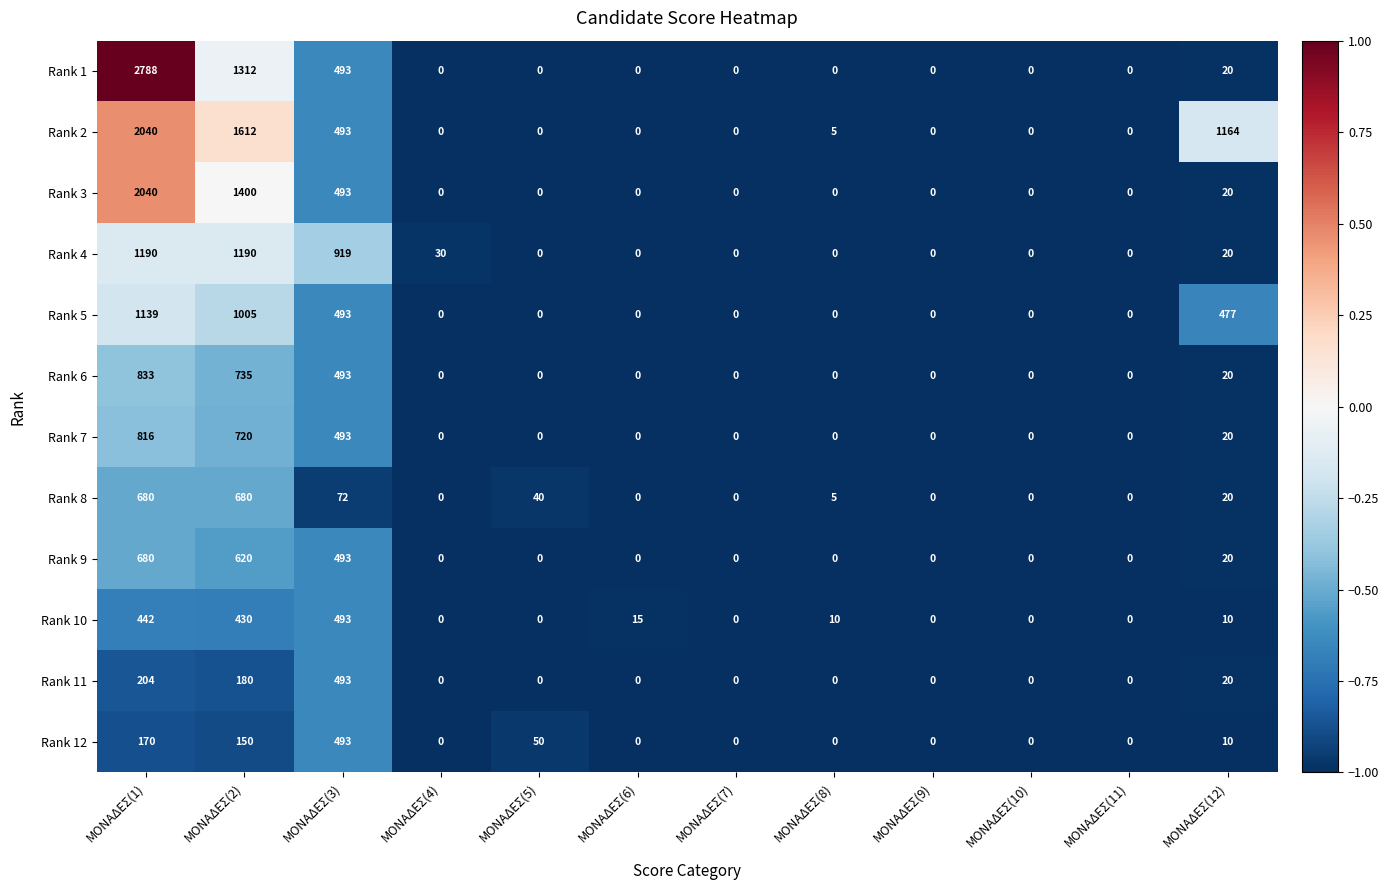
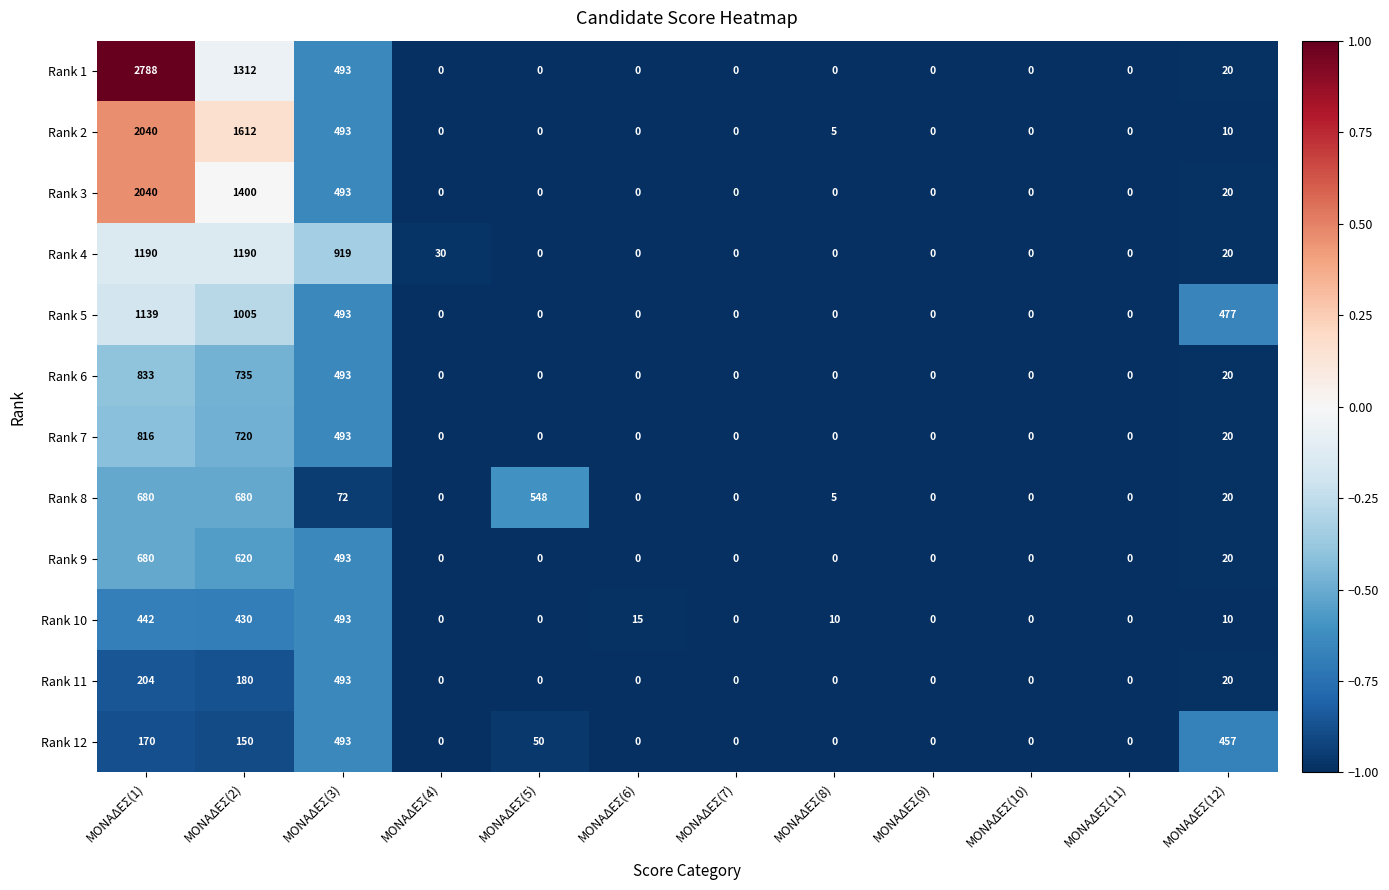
  {
    "Rank 1": {
      "ΜΟΝΑΔΕΣ(1)": 2788,
      "ΜΟΝΑΔΕΣ(2)": 1312,
      "ΜΟΝΑΔΕΣ(3)": 493,
      "ΜΟΝΑΔΕΣ(4)": 0,
      "ΜΟΝΑΔΕΣ(5)": 0,
      "ΜΟΝΑΔΕΣ(6)": 0,
      "ΜΟΝΑΔΕΣ(7)": 0,
      "ΜΟΝΑΔΕΣ(8)": 0,
      "ΜΟΝΑΔΕΣ(9)": 0,
      "ΜΟΝΑΔΕΣ(10)": 0,
      "ΜΟΝΑΔΕΣ(11)": 0,
      "ΜΟΝΑΔΕΣ(12)": 20
    },
    "Rank 2": {
      "ΜΟΝΑΔΕΣ(1)": 2040,
      "ΜΟΝΑΔΕΣ(2)": 1612,
      "ΜΟΝΑΔΕΣ(3)": 493,
      "ΜΟΝΑΔΕΣ(4)": 0,
      "ΜΟΝΑΔΕΣ(5)": 0,
      "ΜΟΝΑΔΕΣ(6)": 0,
      "ΜΟΝΑΔΕΣ(7)": 0,
      "ΜΟΝΑΔΕΣ(8)": 5,
      "ΜΟΝΑΔΕΣ(9)": 0,
      "ΜΟΝΑΔΕΣ(10)": 0,
      "ΜΟΝΑΔΕΣ(11)": 0,
-     "ΜΟΝΑΔΕΣ(12)": 1164
+     "ΜΟΝΑΔΕΣ(12)": 10
    },
    "Rank 3": {
      "ΜΟΝΑΔΕΣ(1)": 2040,
      "ΜΟΝΑΔΕΣ(2)": 1400,
      "ΜΟΝΑΔΕΣ(3)": 493,
      "ΜΟΝΑΔΕΣ(4)": 0,
      "ΜΟΝΑΔΕΣ(5)": 0,
      "ΜΟΝΑΔΕΣ(6)": 0,
      "ΜΟΝΑΔΕΣ(7)": 0,
      "ΜΟΝΑΔΕΣ(8)": 0,
      "ΜΟΝΑΔΕΣ(9)": 0,
      "ΜΟΝΑΔΕΣ(10)": 0,
      "ΜΟΝΑΔΕΣ(11)": 0,
      "ΜΟΝΑΔΕΣ(12)": 20
    },
    "Rank 4": {
      "ΜΟΝΑΔΕΣ(1)": 1190,
      "ΜΟΝΑΔΕΣ(2)": 1190,
      "ΜΟΝΑΔΕΣ(3)": 919,
      "ΜΟΝΑΔΕΣ(4)": 30,
      "ΜΟΝΑΔΕΣ(5)": 0,
      "ΜΟΝΑΔΕΣ(6)": 0,
      "ΜΟΝΑΔΕΣ(7)": 0,
      "ΜΟΝΑΔΕΣ(8)": 0,
      "ΜΟΝΑΔΕΣ(9)": 0,
      "ΜΟΝΑΔΕΣ(10)": 0,
      "ΜΟΝΑΔΕΣ(11)": 0,
      "ΜΟΝΑΔΕΣ(12)": 20
    },
    "Rank 5": {
      "ΜΟΝΑΔΕΣ(1)": 1139,
      "ΜΟΝΑΔΕΣ(2)": 1005,
      "ΜΟΝΑΔΕΣ(3)": 493,
      "ΜΟΝΑΔΕΣ(4)": 0,
      "ΜΟΝΑΔΕΣ(5)": 0,
      "ΜΟΝΑΔΕΣ(6)": 0,
      "ΜΟΝΑΔΕΣ(7)": 0,
      "ΜΟΝΑΔΕΣ(8)": 0,
      "ΜΟΝΑΔΕΣ(9)": 0,
      "ΜΟΝΑΔΕΣ(10)": 0,
      "ΜΟΝΑΔΕΣ(11)": 0,
      "ΜΟΝΑΔΕΣ(12)": 477
    },
    "Rank 6": {
      "ΜΟΝΑΔΕΣ(1)": 833,
      "ΜΟΝΑΔΕΣ(2)": 735,
      "ΜΟΝΑΔΕΣ(3)": 493,
      "ΜΟΝΑΔΕΣ(4)": 0,
      "ΜΟΝΑΔΕΣ(5)": 0,
      "ΜΟΝΑΔΕΣ(6)": 0,
      "ΜΟΝΑΔΕΣ(7)": 0,
      "ΜΟΝΑΔΕΣ(8)": 0,
      "ΜΟΝΑΔΕΣ(9)": 0,
      "ΜΟΝΑΔΕΣ(10)": 0,
      "ΜΟΝΑΔΕΣ(11)": 0,
      "ΜΟΝΑΔΕΣ(12)": 20
    },
    "Rank 7": {
      "ΜΟΝΑΔΕΣ(1)": 816,
      "ΜΟΝΑΔΕΣ(2)": 720,
      "ΜΟΝΑΔΕΣ(3)": 493,
      "ΜΟΝΑΔΕΣ(4)": 0,
      "ΜΟΝΑΔΕΣ(5)": 0,
      "ΜΟΝΑΔΕΣ(6)": 0,
      "ΜΟΝΑΔΕΣ(7)": 0,
      "ΜΟΝΑΔΕΣ(8)": 0,
      "ΜΟΝΑΔΕΣ(9)": 0,
      "ΜΟΝΑΔΕΣ(10)": 0,
      "ΜΟΝΑΔΕΣ(11)": 0,
      "ΜΟΝΑΔΕΣ(12)": 20
    },
    "Rank 8": {
      "ΜΟΝΑΔΕΣ(1)": 680,
      "ΜΟΝΑΔΕΣ(2)": 680,
      "ΜΟΝΑΔΕΣ(3)": 72,
      "ΜΟΝΑΔΕΣ(4)": 0,
-     "ΜΟΝΑΔΕΣ(5)": 40,
+     "ΜΟΝΑΔΕΣ(5)": 548,
      "ΜΟΝΑΔΕΣ(6)": 0,
      "ΜΟΝΑΔΕΣ(7)": 0,
      "ΜΟΝΑΔΕΣ(8)": 5,
      "ΜΟΝΑΔΕΣ(9)": 0,
      "ΜΟΝΑΔΕΣ(10)": 0,
      "ΜΟΝΑΔΕΣ(11)": 0,
      "ΜΟΝΑΔΕΣ(12)": 20
    },
    "Rank 9": {
      "ΜΟΝΑΔΕΣ(1)": 680,
      "ΜΟΝΑΔΕΣ(2)": 620,
      "ΜΟΝΑΔΕΣ(3)": 493,
      "ΜΟΝΑΔΕΣ(4)": 0,
      "ΜΟΝΑΔΕΣ(5)": 0,
      "ΜΟΝΑΔΕΣ(6)": 0,
      "ΜΟΝΑΔΕΣ(7)": 0,
      "ΜΟΝΑΔΕΣ(8)": 0,
      "ΜΟΝΑΔΕΣ(9)": 0,
      "ΜΟΝΑΔΕΣ(10)": 0,
      "ΜΟΝΑΔΕΣ(11)": 0,
      "ΜΟΝΑΔΕΣ(12)": 20
    },
    "Rank 10": {
      "ΜΟΝΑΔΕΣ(1)": 442,
      "ΜΟΝΑΔΕΣ(2)": 430,
      "ΜΟΝΑΔΕΣ(3)": 493,
      "ΜΟΝΑΔΕΣ(4)": 0,
      "ΜΟΝΑΔΕΣ(5)": 0,
      "ΜΟΝΑΔΕΣ(6)": 15,
      "ΜΟΝΑΔΕΣ(7)": 0,
      "ΜΟΝΑΔΕΣ(8)": 10,
      "ΜΟΝΑΔΕΣ(9)": 0,
      "ΜΟΝΑΔΕΣ(10)": 0,
      "ΜΟΝΑΔΕΣ(11)": 0,
      "ΜΟΝΑΔΕΣ(12)": 10
    },
    "Rank 11": {
      "ΜΟΝΑΔΕΣ(1)": 204,
      "ΜΟΝΑΔΕΣ(2)": 180,
      "ΜΟΝΑΔΕΣ(3)": 493,
      "ΜΟΝΑΔΕΣ(4)": 0,
      "ΜΟΝΑΔΕΣ(5)": 0,
      "ΜΟΝΑΔΕΣ(6)": 0,
      "ΜΟΝΑΔΕΣ(7)": 0,
      "ΜΟΝΑΔΕΣ(8)": 0,
      "ΜΟΝΑΔΕΣ(9)": 0,
      "ΜΟΝΑΔΕΣ(10)": 0,
      "ΜΟΝΑΔΕΣ(11)": 0,
      "ΜΟΝΑΔΕΣ(12)": 20
    },
    "Rank 12": {
      "ΜΟΝΑΔΕΣ(1)": 170,
      "ΜΟΝΑΔΕΣ(2)": 150,
      "ΜΟΝΑΔΕΣ(3)": 493,
      "ΜΟΝΑΔΕΣ(4)": 0,
      "ΜΟΝΑΔΕΣ(5)": 50,
      "ΜΟΝΑΔΕΣ(6)": 0,
      "ΜΟΝΑΔΕΣ(7)": 0,
      "ΜΟΝΑΔΕΣ(8)": 0,
      "ΜΟΝΑΔΕΣ(9)": 0,
      "ΜΟΝΑΔΕΣ(10)": 0,
      "ΜΟΝΑΔΕΣ(11)": 0,
-     "ΜΟΝΑΔΕΣ(12)": 10
+     "ΜΟΝΑΔΕΣ(12)": 457
    }
  }
